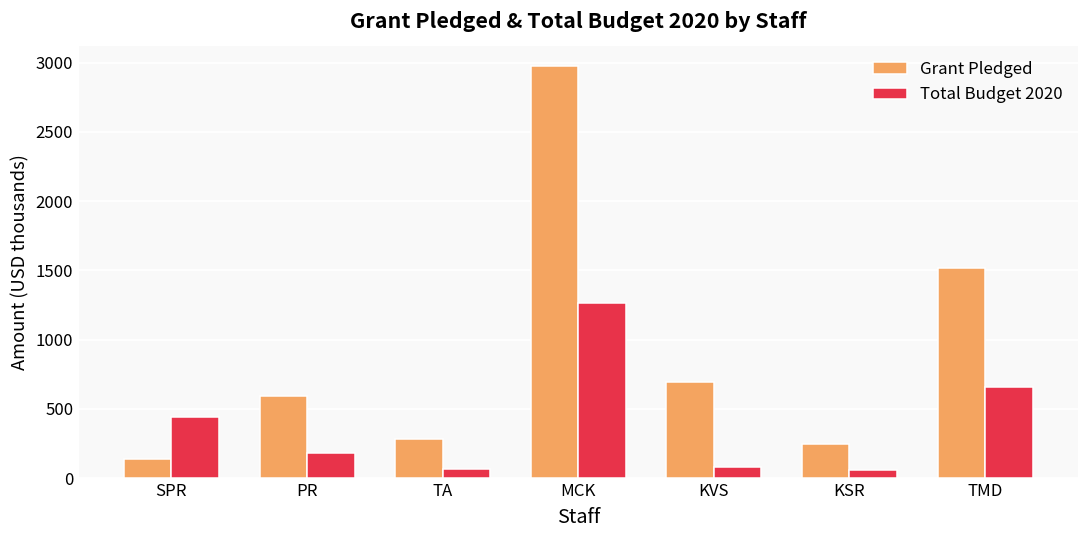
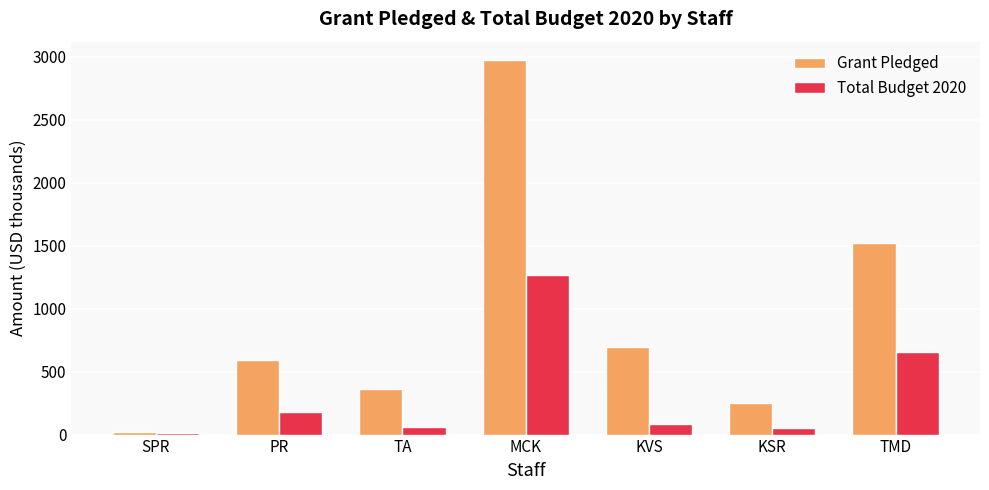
  {
    "Grant Pledged": {
-     "SPR": 140,
+     "SPR": 20,
      "PR": 590,
-     "TA": 280,
+     "TA": 370,
      "MCK": 2970,
      "KVS": 700,
      "KSR": 250,
      "TMD": 1520
    },
    "Total Budget 2020": {
-     "SPR": 440,
+     "SPR": 10,
      "PR": 180,
      "TA": 60,
      "MCK": 1260,
      "KVS": 80,
      "KSR": 60,
      "TMD": 650
    }
  }
